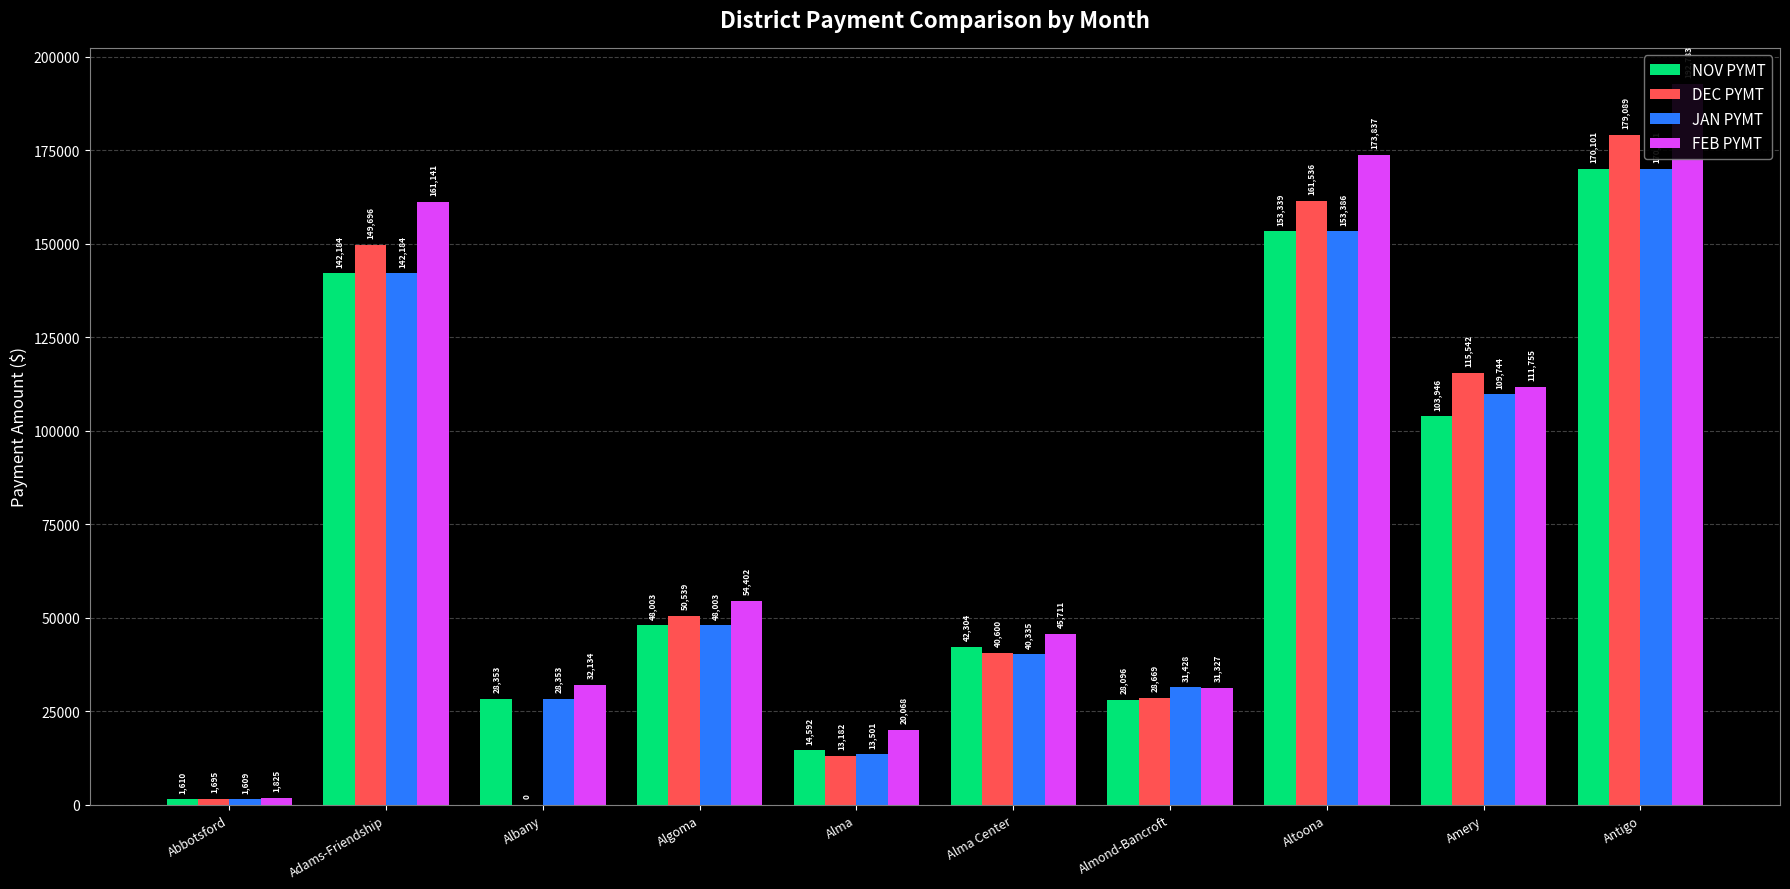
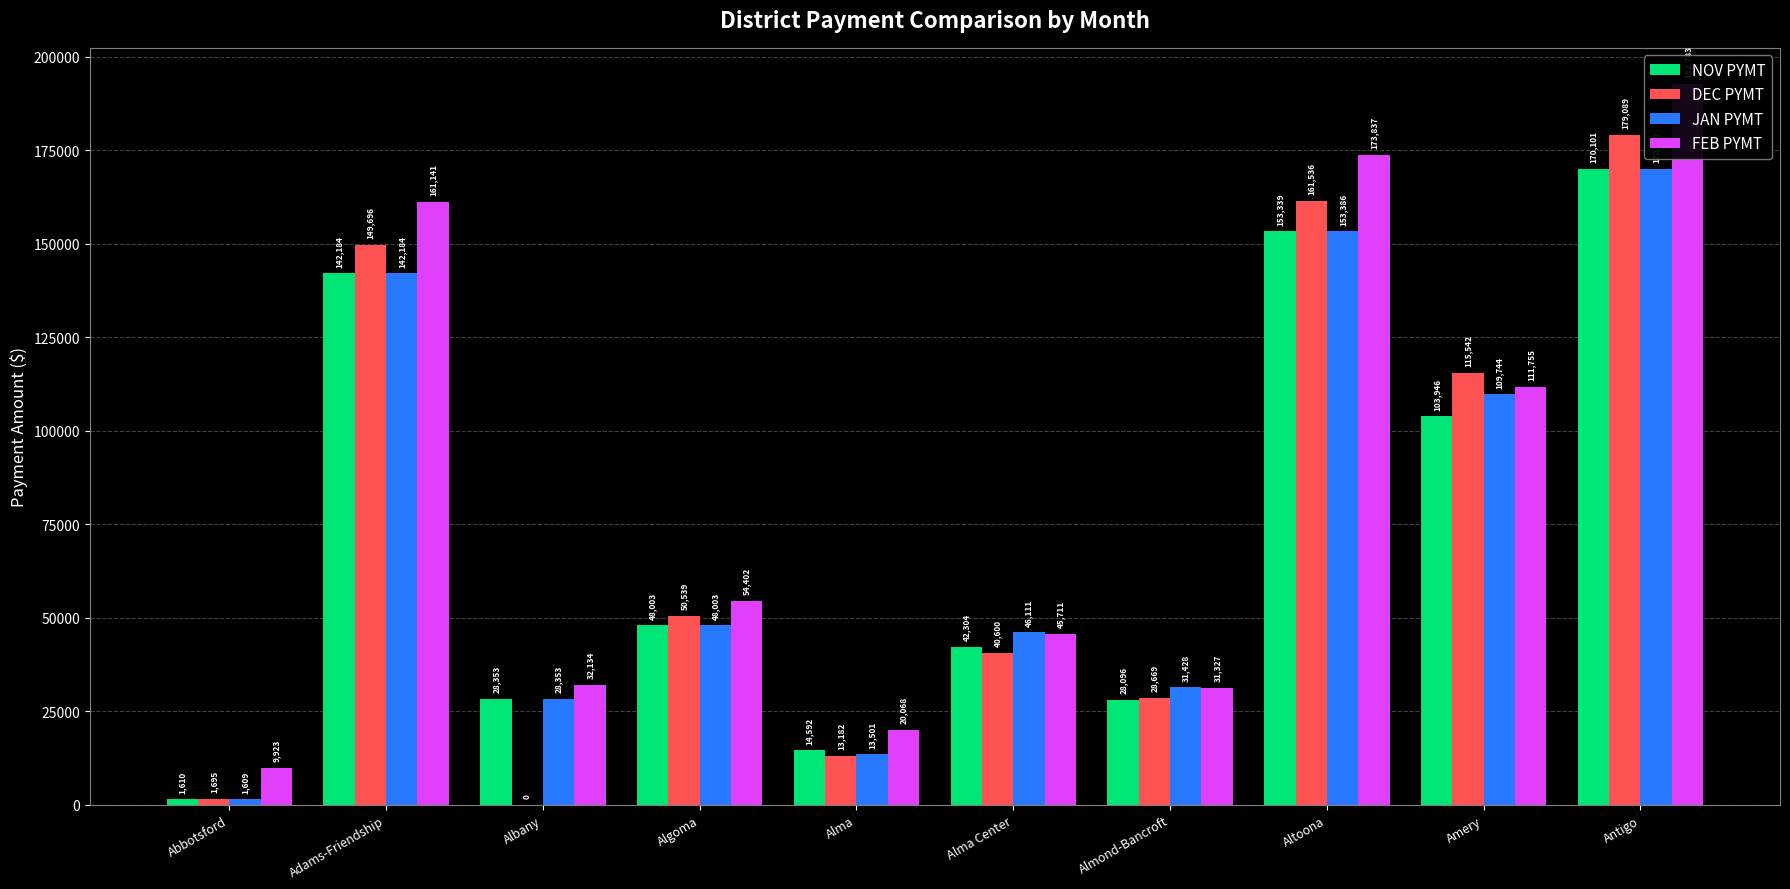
  {
    "NOV PYMT": {
      "Abbotsford": "1,610",
      "Adams-Friendship": "142,184",
      "Albany": "28,353",
      "Algoma": "48,003",
      "Alma": "14,592",
      "Alma Center": "42,304",
      "Almond-Bancroft": "28,096",
      "Altoona": "153,339",
      "Amery": "103,946",
      "Antigo": "170,101"
    },
    "DEC PYMT": {
      "Abbotsford": "1,695",
      "Adams-Friendship": "149,696",
      "Albany": "0",
      "Algoma": "50,539",
      "Alma": "13,182",
      "Alma Center": "40,600",
      "Almond-Bancroft": "28,669",
      "Altoona": "161,536",
      "Amery": "115,542",
      "Antigo": "179,089"
    },
    "JAN PYMT": {
      "Abbotsford": "1,609",
      "Adams-Friendship": "142,184",
      "Albany": "28,353",
      "Algoma": "48,003",
      "Alma": "13,501",
-     "Alma Center": "40,335",
+     "Alma Center": "46,111",
      "Almond-Bancroft": "31,428",
      "Altoona": "153,386",
      "Amery": "109,744"
    },
    "FEB PYMT": {
-     "Abbotsford": "1,825",
+     "Abbotsford": "9,923",
      "Adams-Friendship": "161,141",
      "Albany": "32,134",
      "Algoma": "54,402",
      "Alma": "20,068",
      "Alma Center": "45,711",
      "Almond-Bancroft": "31,327",
      "Altoona": "173,837",
      "Amery": "111,755"
    }
  }
